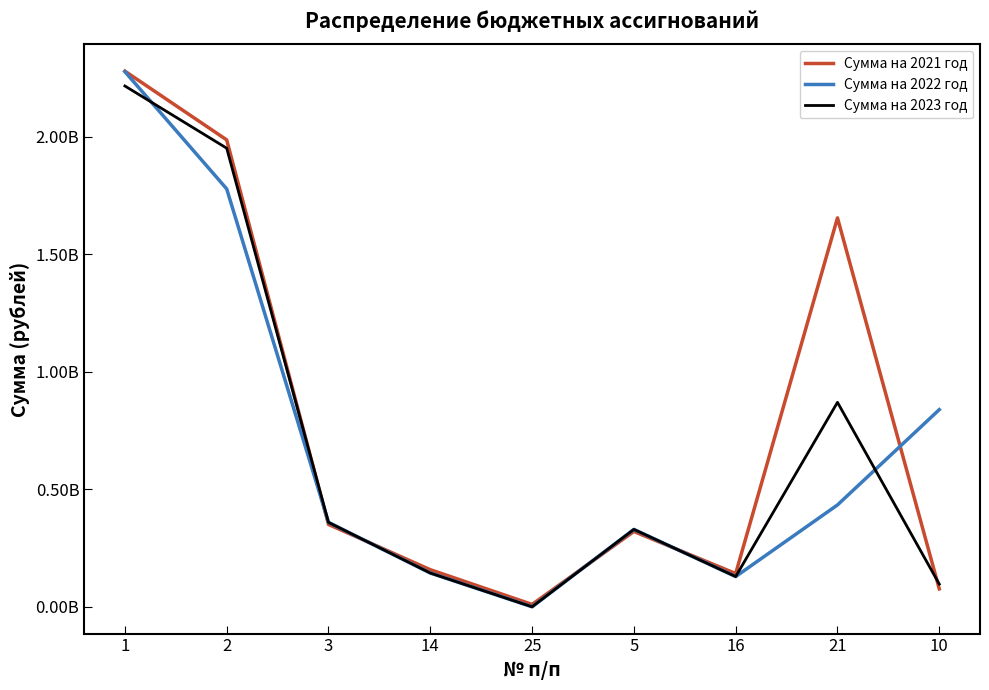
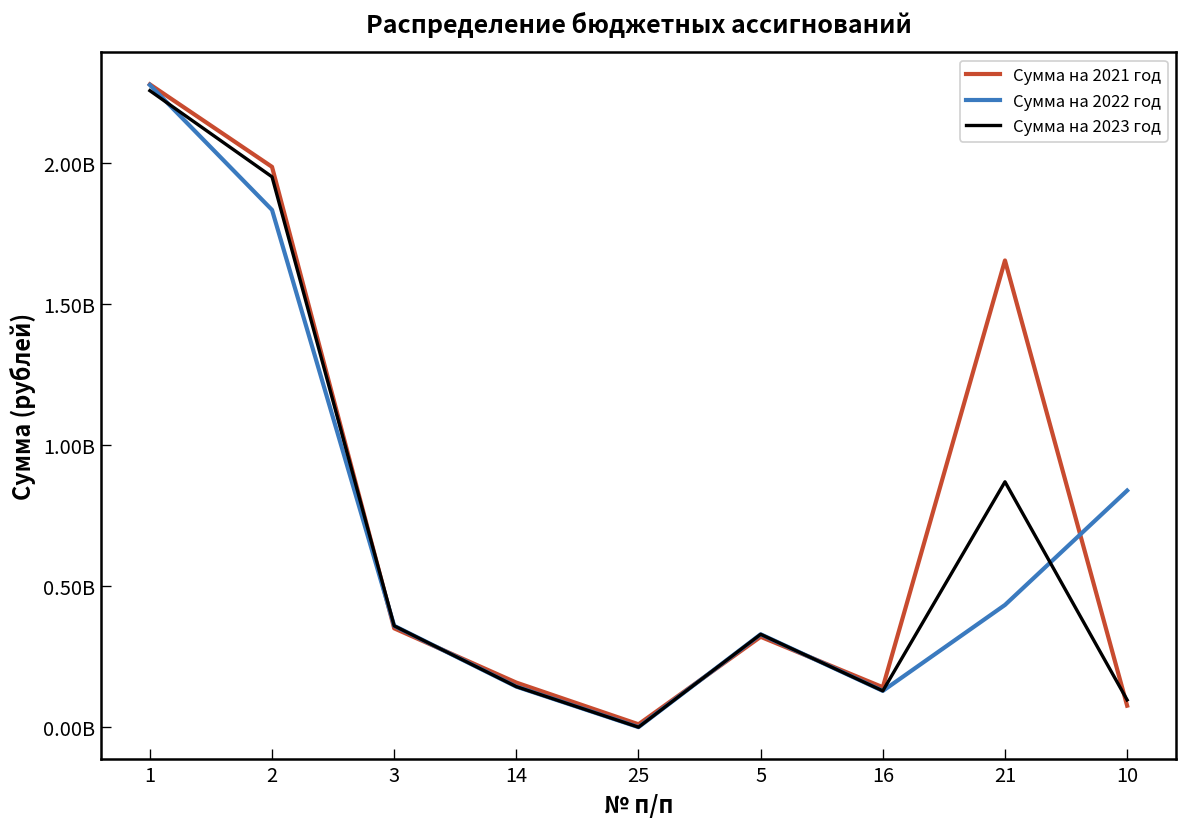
  {
    "Сумма на 2021 год": {
      "2": 1990000000,
      "14": 160000000,
      "16": 140000000,
      "21": 1650000000,
      "10": 80000000
    },
    "Сумма на 2022 год": {
-     "2": 1780000000,
+     "2": 1830000000,
      "21": 430000000,
      "10": 840000000
    },
    "Сумма на 2023 год": {
-     "1": 2220000000,
+     "1": 2260000000,
      "2": 1950000000,
      "21": 870000000,
      "10": 100000000
    }
  }
